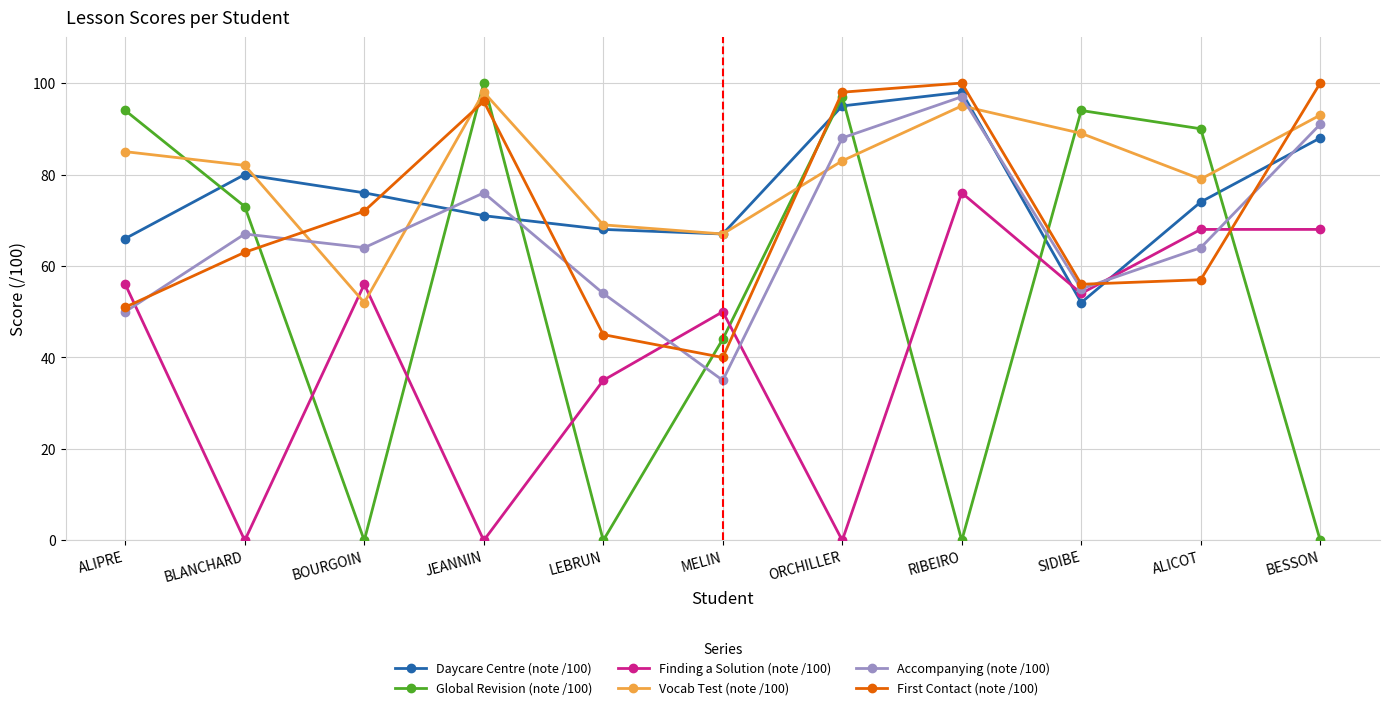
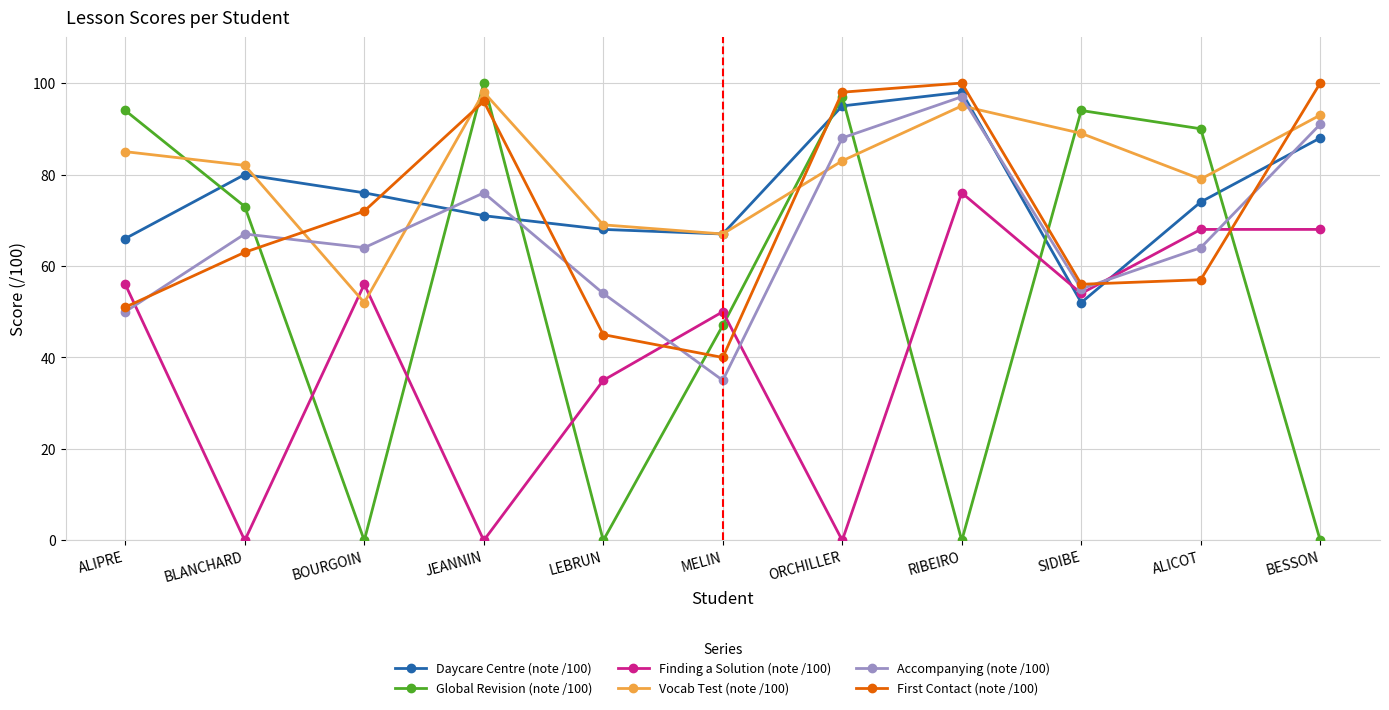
  {
    "Daycare Centre (note /100)": {
      "ALIPRE": 66,
      "BLANCHARD": 80,
      "BOURGOIN": 76,
      "JEANNIN": 71,
      "LEBRUN": 68,
      "ORCHILLER": 95,
      "RIBEIRO": 98,
      "SIDIBE": 52,
      "ALICOT": 74,
      "BESSON": 88
    },
    "Global Revision (note /100)": {
      "ALIPRE": 94,
      "BLANCHARD": 73,
      "BOURGOIN": 0,
      "JEANNIN": 100,
      "LEBRUN": 0,
-     "MELIN": 44,
+     "MELIN": 47,
      "ORCHILLER": 97,
      "RIBEIRO": 0,
      "SIDIBE": 94,
      "ALICOT": 90,
      "BESSON": 0
    },
    "Finding a Solution (note /100)": {
      "ALIPRE": 56,
      "BLANCHARD": 0,
      "BOURGOIN": 56,
      "JEANNIN": 0,
      "LEBRUN": 35,
      "MELIN": 50,
      "ORCHILLER": 0,
      "RIBEIRO": 76,
      "SIDIBE": 54,
      "ALICOT": 68,
      "BESSON": 68
    },
    "Vocab Test (note /100)": {
      "ALIPRE": 85,
      "BLANCHARD": 82,
      "BOURGOIN": 52,
      "JEANNIN": 98,
      "LEBRUN": 69,
      "ORCHILLER": 83,
      "RIBEIRO": 95,
      "SIDIBE": 89,
      "ALICOT": 79,
      "BESSON": 93
    },
    "Accompanying (note /100)": {
      "ALIPRE": 50,
      "BLANCHARD": 67,
      "BOURGOIN": 64,
      "JEANNIN": 76,
      "LEBRUN": 54,
      "MELIN": 35,
      "ORCHILLER": 88,
      "RIBEIRO": 97,
      "SIDIBE": 55,
      "ALICOT": 64,
      "BESSON": 91
    },
    "First Contact (note /100)": {
      "ALIPRE": 51,
      "BLANCHARD": 63,
      "BOURGOIN": 72,
      "JEANNIN": 96,
      "LEBRUN": 45,
      "MELIN": 40,
      "ORCHILLER": 98,
      "RIBEIRO": 100,
      "SIDIBE": 56,
      "ALICOT": 57,
      "BESSON": 100
    }
  }
